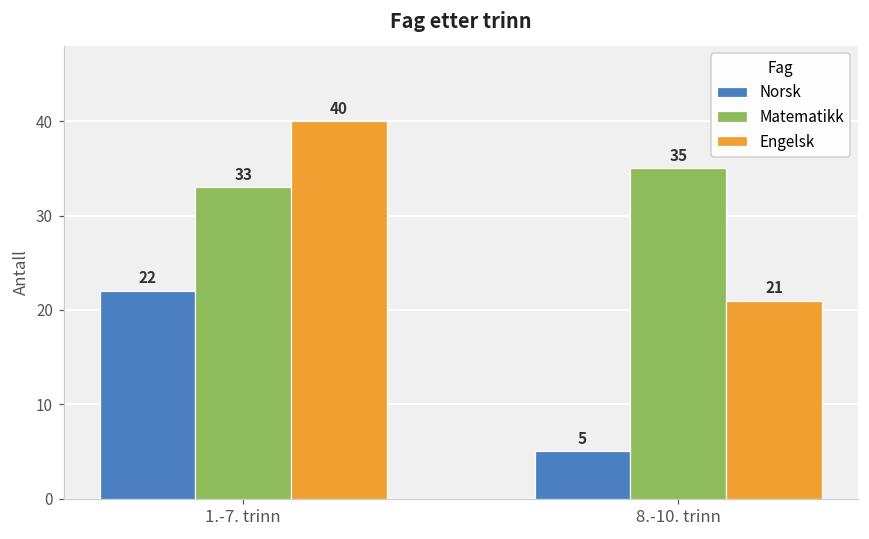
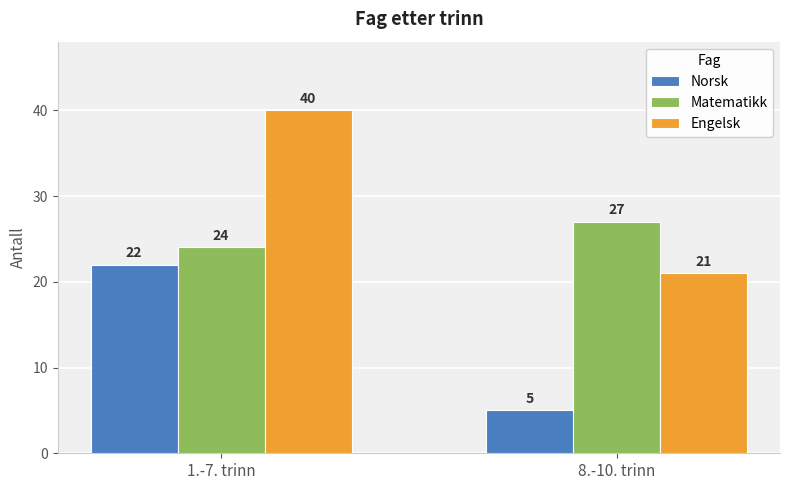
  {
    "Norsk": {
      "1.-7. trinn": 22,
      "8.-10. trinn": 5
    },
    "Matematikk": {
-     "1.-7. trinn": 33,
-     "8.-10. trinn": 35
+     "1.-7. trinn": 24,
+     "8.-10. trinn": 27
    },
    "Engelsk": {
      "1.-7. trinn": 40,
      "8.-10. trinn": 21
    }
  }
